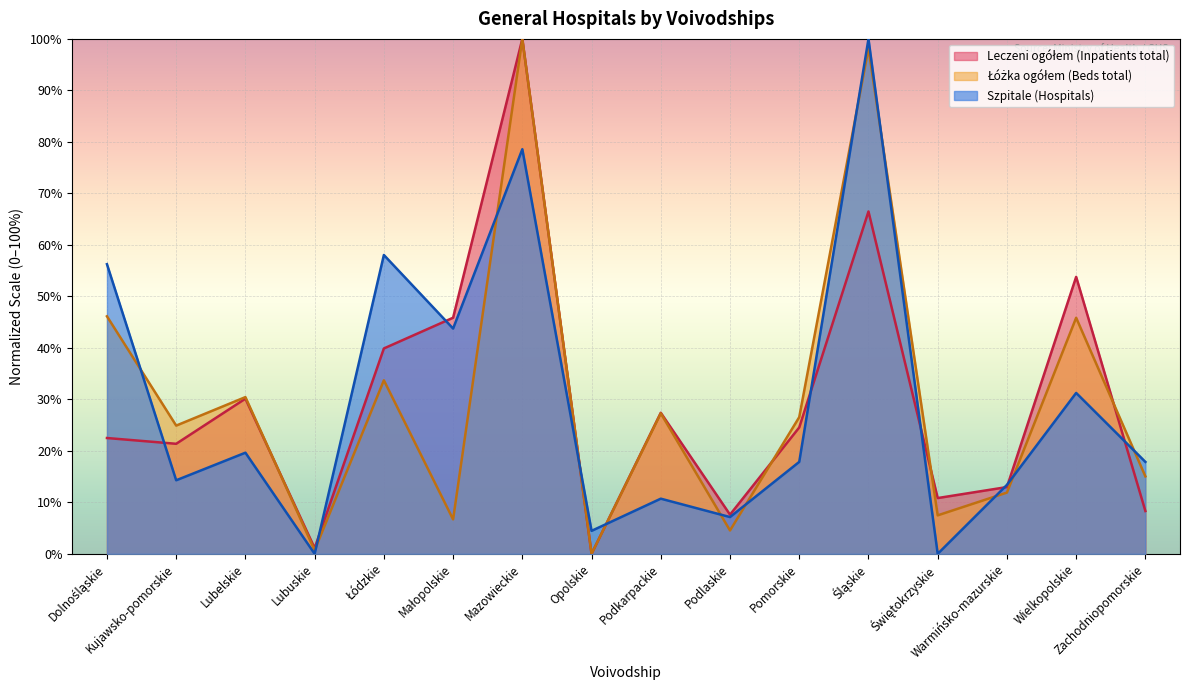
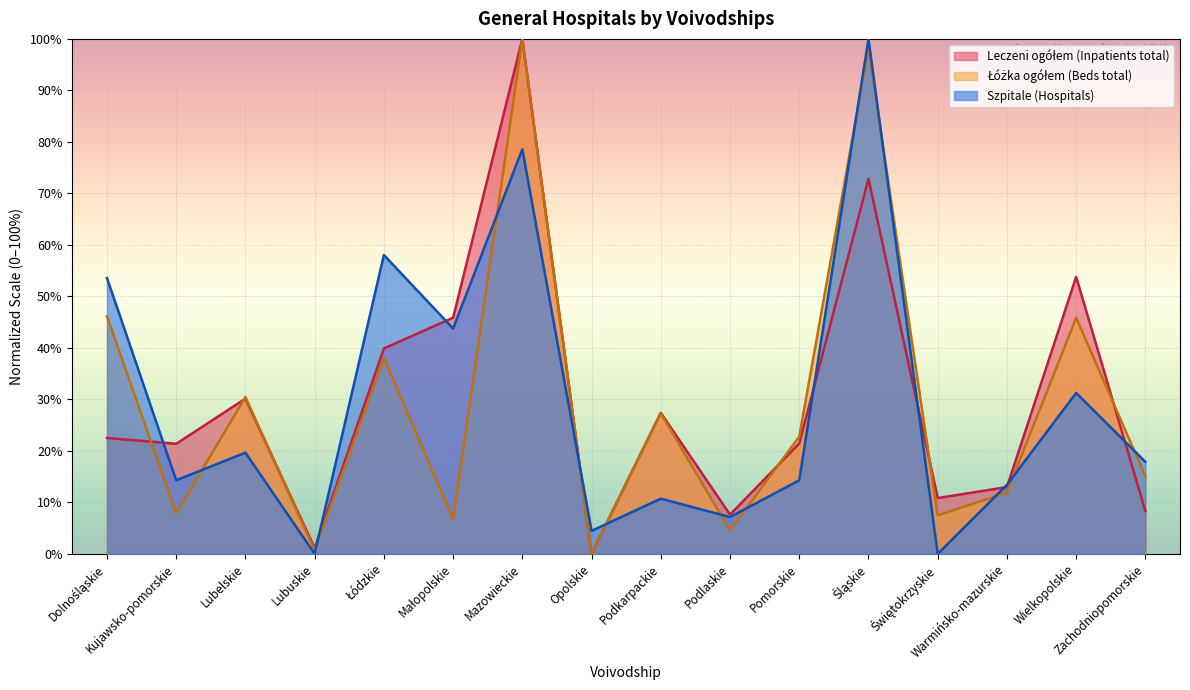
  {
    "Leczeni ogółem (Inpatients total)": {
      "Dolnośląskie": "22%",
      "Kujawsko-pomorskie": "21%",
      "Łódzkie": "40%",
      "Małopolskie": "46%",
-     "Pomorskie": "25%",
-     "Śląskie": "66%",
+     "Pomorskie": "21%",
+     "Śląskie": "73%",
      "Świętokrzyskie": "11%",
      "Wielkopolskie": "54%",
      "Zachodniopomorskie": "8%"
    },
    "Łóżka ogółem (Beds total)": {
      "Dolnośląskie": "46%",
-     "Kujawsko-pomorskie": "25%",
-     "Łódzkie": "34%",
+     "Kujawsko-pomorskie": "8%",
+     "Łódzkie": "38%",
      "Małopolskie": "7%",
      "Podlaskie": "5%",
-     "Pomorskie": "27%",
+     "Pomorskie": "23%",
      "Śląskie": "98%",
      "Świętokrzyskie": "7%",
      "Warmińsko-mazurskie": "12%",
      "Wielkopolskie": "46%",
      "Zachodniopomorskie": "15%"
    },
    "Szpitale (Hospitals)": {
-     "Dolnośląskie": "56%",
+     "Dolnośląskie": "54%",
      "Kujawsko-pomorskie": "14%",
      "Lubelskie": "20%",
      "Lubuskie": "0%",
      "Łódzkie": "58%",
      "Małopolskie": "44%",
      "Mazowieckie": "79%",
      "Opolskie": "4%",
      "Podkarpackie": "11%",
-     "Pomorskie": "18%",
+     "Pomorskie": "14%",
      "Śląskie": "100%",
      "Świętokrzyskie": "0%",
      "Wielkopolskie": "31%",
      "Zachodniopomorskie": "18%"
    }
  }
